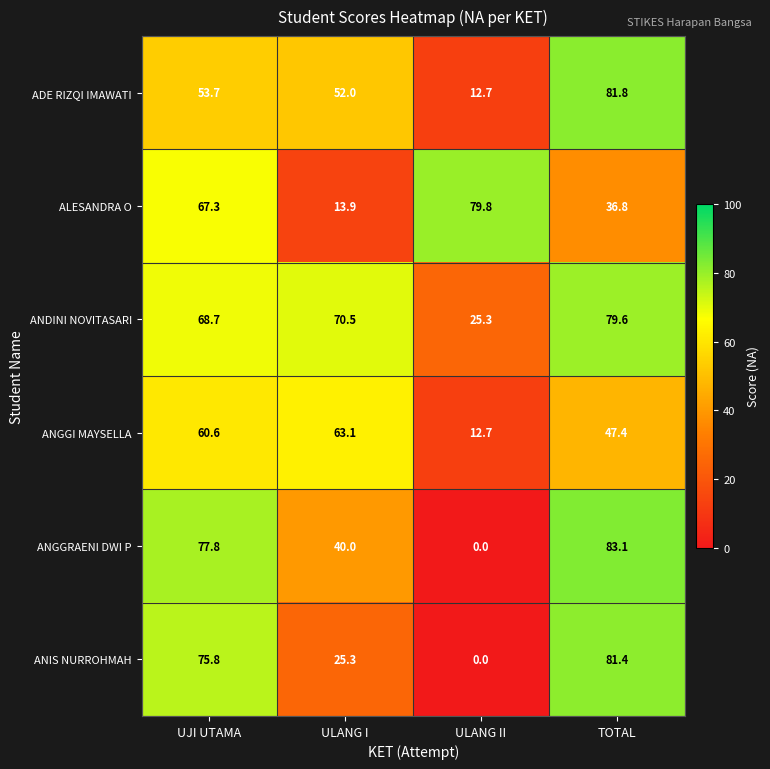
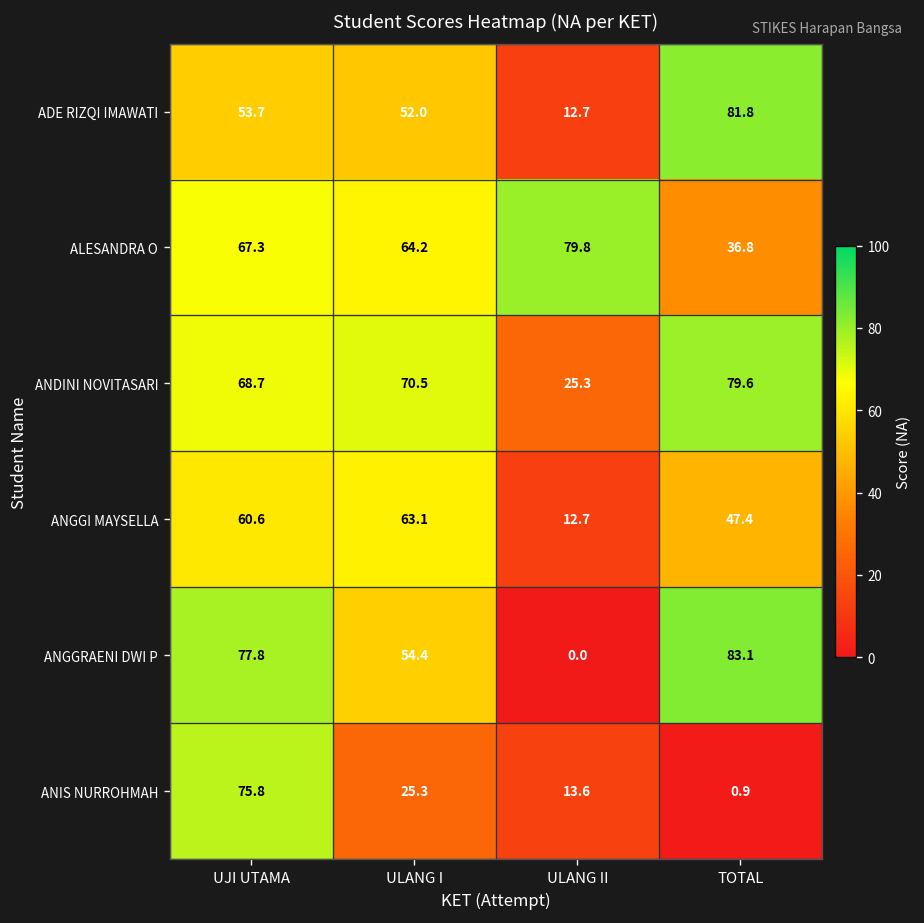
  {
    "ADE RIZQI IMAWATI": {
      "UJI UTAMA": 53.7,
      "ULANG I": 52.0,
      "ULANG II": 12.7,
      "TOTAL": 81.8
    },
    "ALESANDRA O": {
      "UJI UTAMA": 67.3,
-     "ULANG I": 13.9,
+     "ULANG I": 64.2,
      "ULANG II": 79.8,
      "TOTAL": 36.8
    },
    "ANDINI NOVITASARI": {
      "UJI UTAMA": 68.7,
      "ULANG I": 70.5,
      "ULANG II": 25.3,
      "TOTAL": 79.6
    },
    "ANGGI MAYSELLA": {
      "UJI UTAMA": 60.6,
      "ULANG I": 63.1,
      "ULANG II": 12.7,
      "TOTAL": 47.4
    },
    "ANGGRAENI DWI P": {
      "UJI UTAMA": 77.8,
-     "ULANG I": 40.0,
+     "ULANG I": 54.4,
      "ULANG II": 0.0,
      "TOTAL": 83.1
    },
    "ANIS NURROHMAH": {
      "UJI UTAMA": 75.8,
      "ULANG I": 25.3,
-     "ULANG II": 0.0,
-     "TOTAL": 81.4
+     "ULANG II": 13.6,
+     "TOTAL": 0.9
    }
  }
